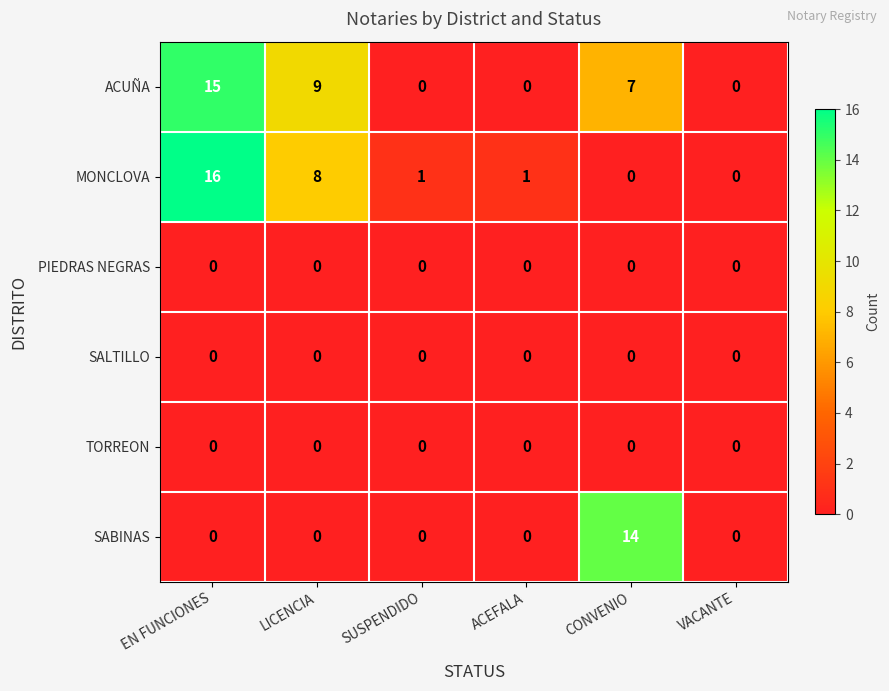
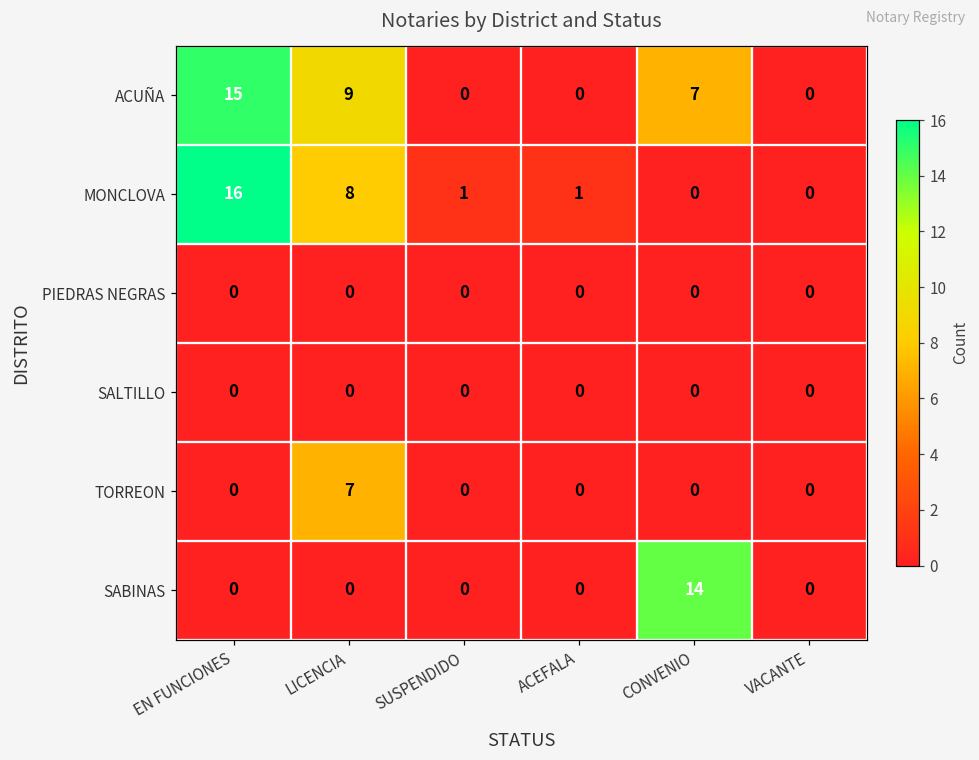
  {
    "ACUÑA": {
      "EN FUNCIONES": 15,
      "LICENCIA": 9,
      "SUSPENDIDO": 0,
      "ACEFALA": 0,
      "CONVENIO": 7,
      "VACANTE": 0
    },
    "MONCLOVA": {
      "EN FUNCIONES": 16,
      "LICENCIA": 8,
      "SUSPENDIDO": 1,
      "ACEFALA": 1,
      "CONVENIO": 0,
      "VACANTE": 0
    },
    "PIEDRAS NEGRAS": {
      "EN FUNCIONES": 0,
      "LICENCIA": 0,
      "SUSPENDIDO": 0,
      "ACEFALA": 0,
      "CONVENIO": 0,
      "VACANTE": 0
    },
    "SALTILLO": {
      "EN FUNCIONES": 0,
      "LICENCIA": 0,
      "SUSPENDIDO": 0,
      "ACEFALA": 0,
      "CONVENIO": 0,
      "VACANTE": 0
    },
    "TORREON": {
      "EN FUNCIONES": 0,
-     "LICENCIA": 0,
+     "LICENCIA": 7,
      "SUSPENDIDO": 0,
      "ACEFALA": 0,
      "CONVENIO": 0,
      "VACANTE": 0
    },
    "SABINAS": {
      "EN FUNCIONES": 0,
      "LICENCIA": 0,
      "SUSPENDIDO": 0,
      "ACEFALA": 0,
      "CONVENIO": 14,
      "VACANTE": 0
    }
  }
